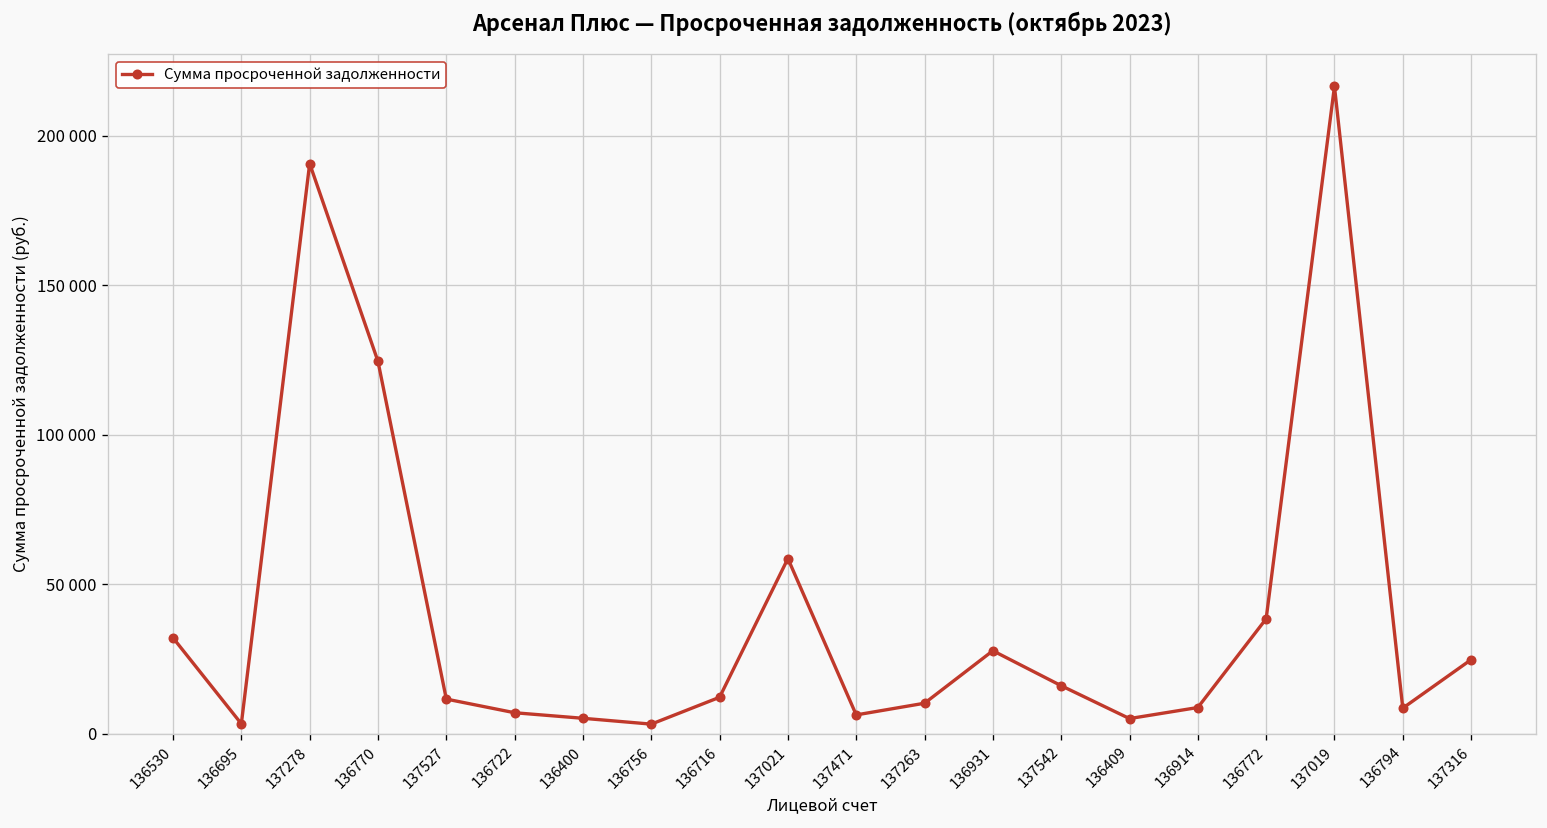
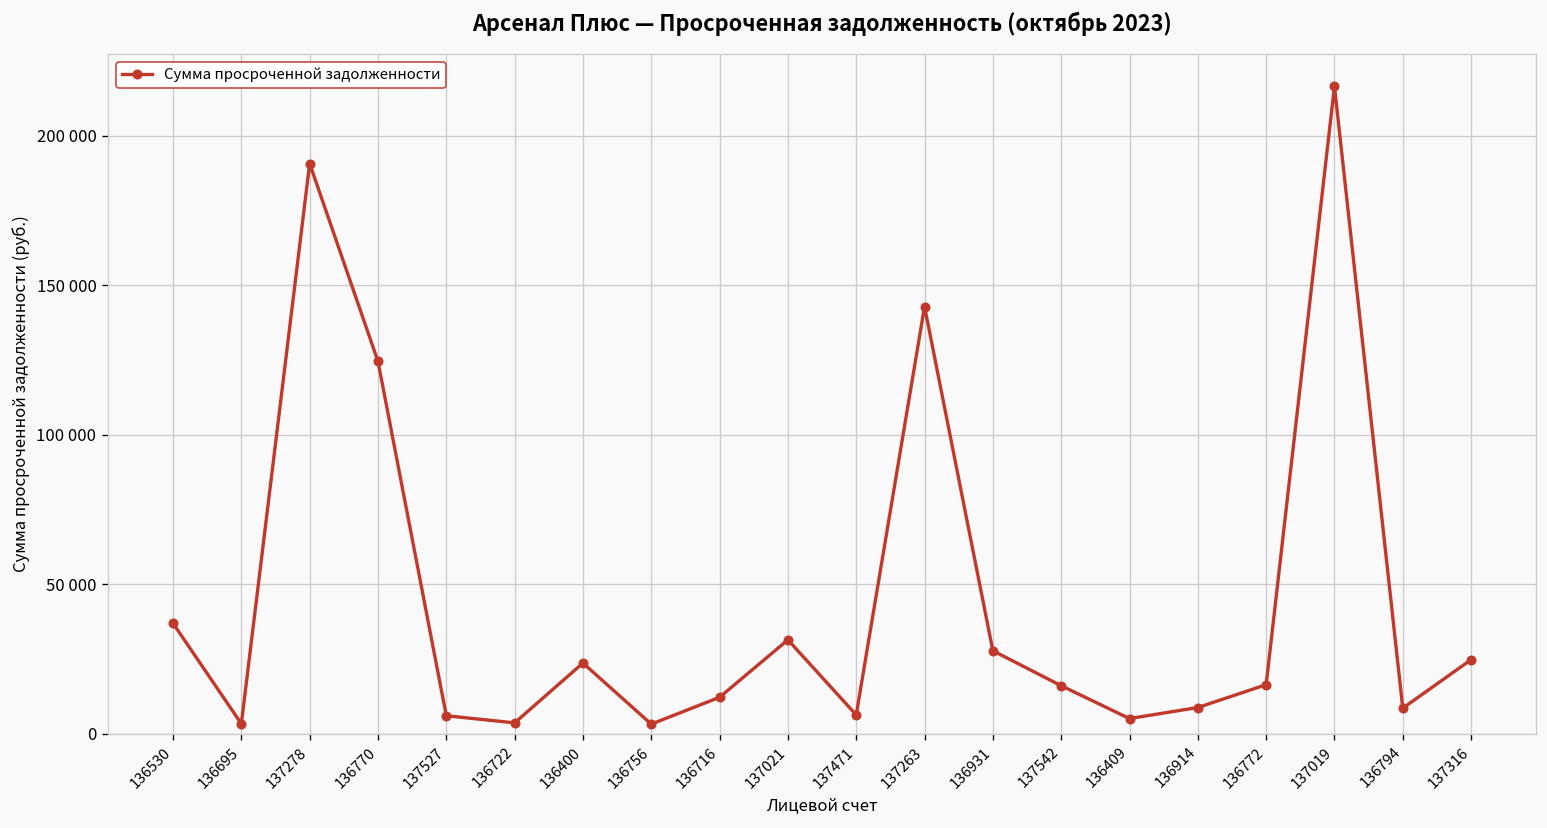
  {
-   "136530": 32000,
+   "136530": 37000,
    "136695": 3000,
    "137278": 191000,
    "136770": 125000,
-   "137527": 12000,
-   "136722": 7000,
-   "136400": 5000,
+   "137527": 6000,
+   "136722": 4000,
+   "136400": 24000,
    "136756": 3000,
    "136716": 12000,
-   "137021": 59000,
+   "137021": 31000,
    "137471": 6000,
-   "137263": 10000,
+   "137263": 143000,
    "136931": 28000,
    "137542": 16000,
    "136409": 5000,
    "136914": 9000,
-   "136772": 38000,
+   "136772": 16000,
    "137019": 217000,
    "136794": 9000,
    "137316": 25000
  }
